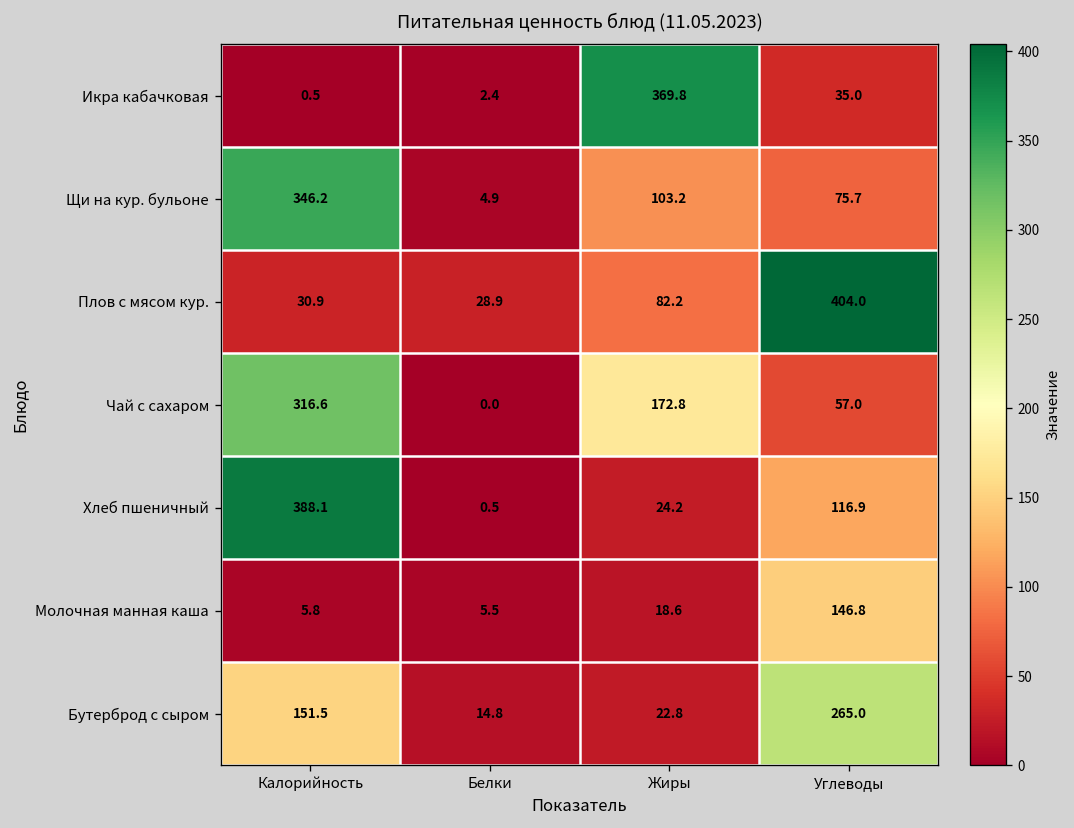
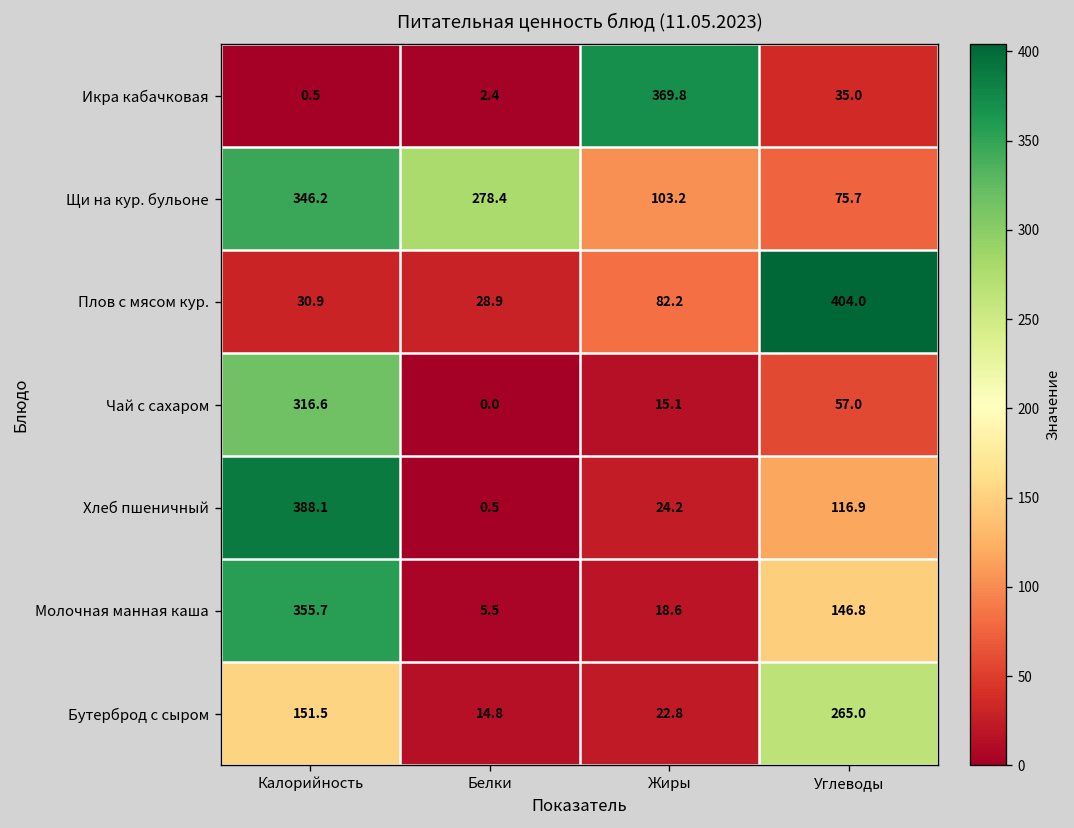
  {
    "Икра кабачковая": {
      "Калорийность": 0.5,
      "Белки": 2.4,
      "Жиры": 369.8,
      "Углеводы": 35.0
    },
    "Щи на кур. бульоне": {
      "Калорийность": 346.2,
-     "Белки": 4.9,
+     "Белки": 278.4,
      "Жиры": 103.2,
      "Углеводы": 75.7
    },
    "Плов с мясом кур.": {
      "Калорийность": 30.9,
      "Белки": 28.9,
      "Жиры": 82.2,
      "Углеводы": 404.0
    },
    "Чай с сахаром": {
      "Калорийность": 316.6,
      "Белки": 0.0,
-     "Жиры": 172.8,
+     "Жиры": 15.1,
      "Углеводы": 57.0
    },
    "Хлеб пшеничный": {
      "Калорийность": 388.1,
      "Белки": 0.5,
      "Жиры": 24.2,
      "Углеводы": 116.9
    },
    "Молочная манная каша": {
-     "Калорийность": 5.8,
+     "Калорийность": 355.7,
      "Белки": 5.5,
      "Жиры": 18.6,
      "Углеводы": 146.8
    },
    "Бутерброд с сыром": {
      "Калорийность": 151.5,
      "Белки": 14.8,
      "Жиры": 22.8,
      "Углеводы": 265.0
    }
  }
